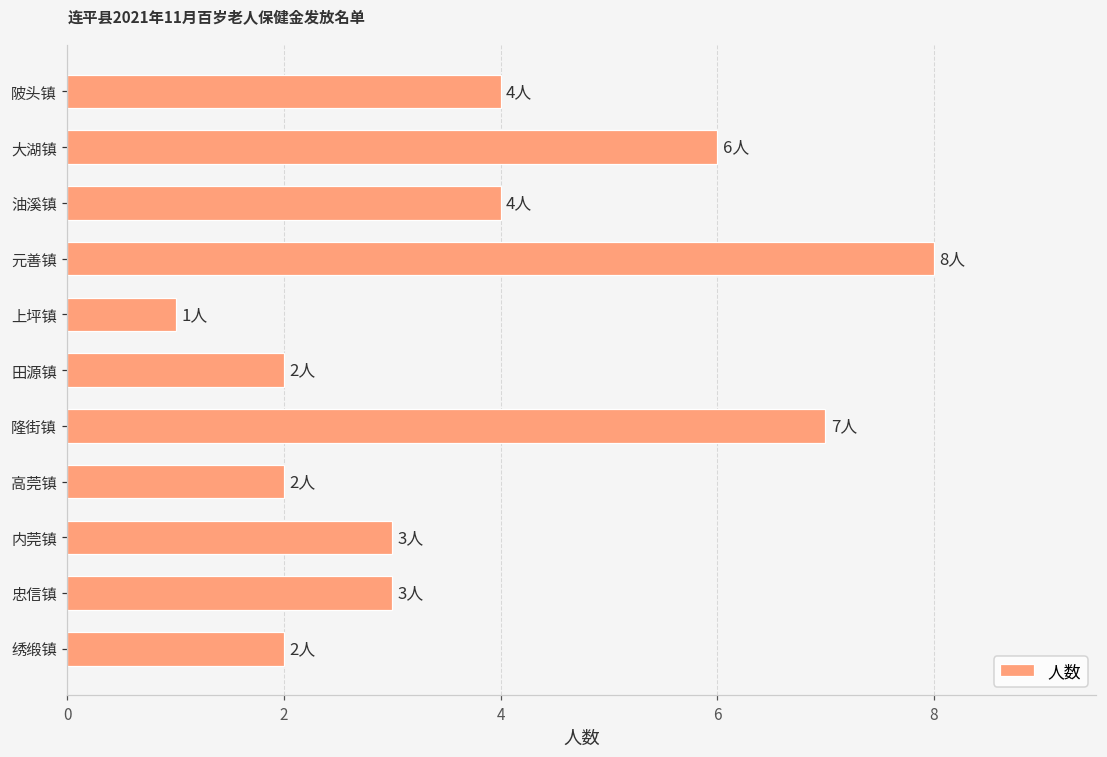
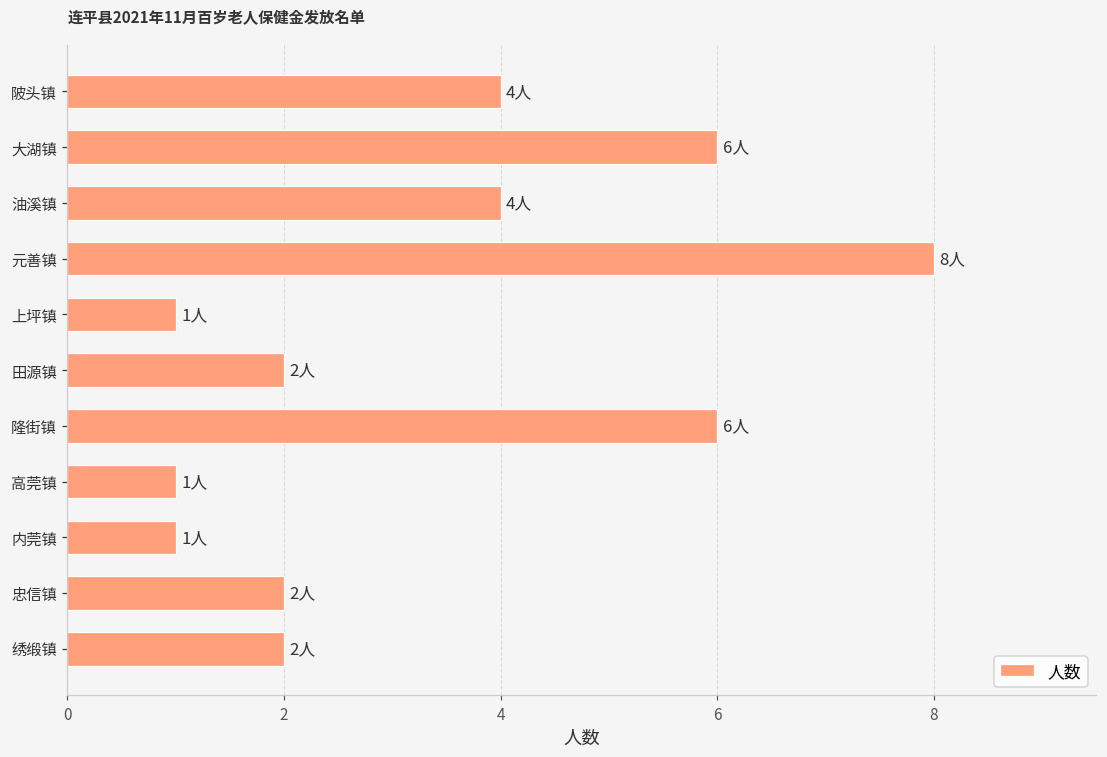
  {
    "陂头镇": "4人",
    "大湖镇": "6人",
    "油溪镇": "4人",
    "元善镇": "8人",
    "上坪镇": "1人",
    "田源镇": "2人",
-   "隆街镇": "7人",
-   "高莞镇": "2人",
-   "内莞镇": "3人",
-   "忠信镇": "3人",
+   "隆街镇": "6人",
+   "高莞镇": "1人",
+   "内莞镇": "1人",
+   "忠信镇": "2人",
    "绣缎镇": "2人"
  }
